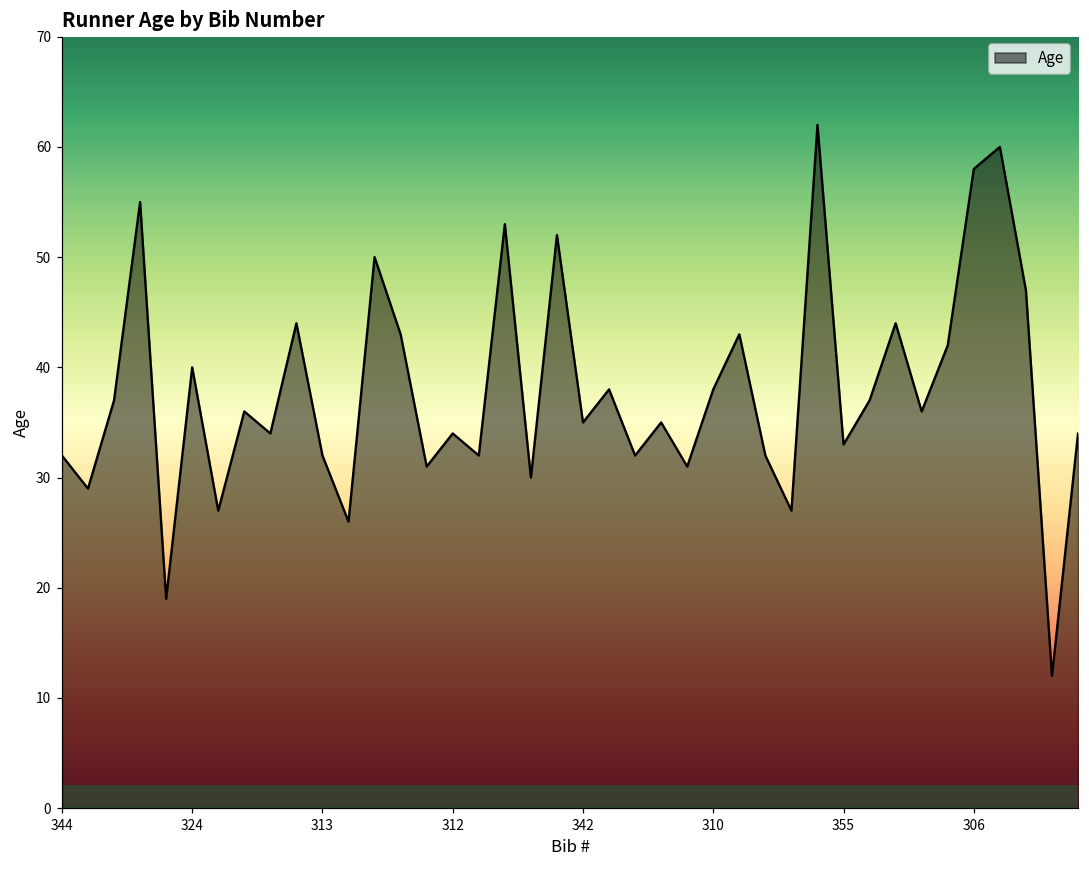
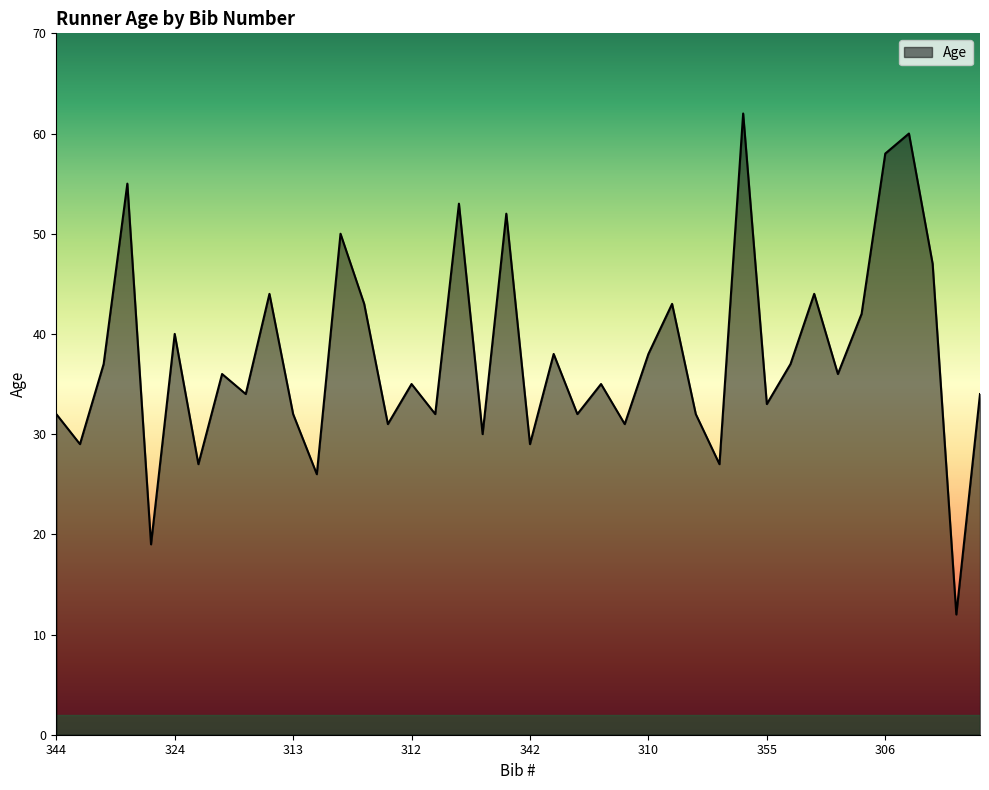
  {
    "344": 32,
    "324": 40,
    "313": 32,
-   "312": 34,
-   "342": 35,
+   "312": 35,
+   "342": 29,
    "310": 38,
    "355": 33,
    "306": 58
  }
